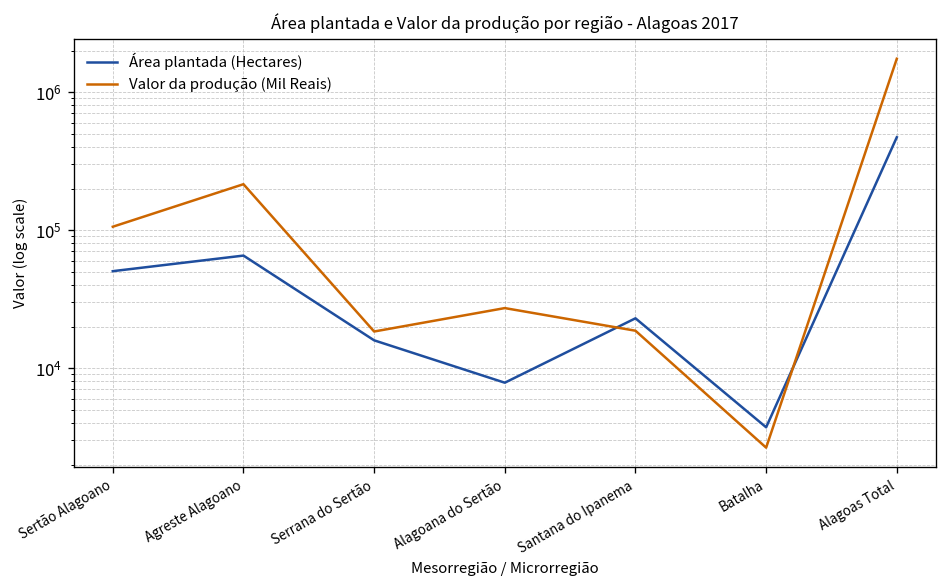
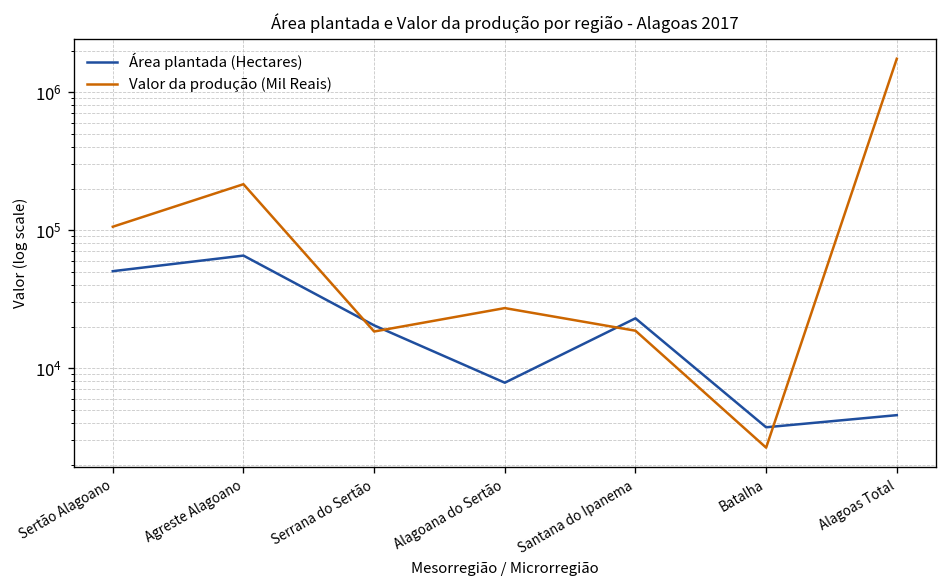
  {
    "Área plantada (Hectares)": {
      "Sertão Alagoano": 50000,
      "Agreste Alagoano": 70000,
-     "Serrana do Sertão": 16000,
+     "Serrana do Sertão": 20000,
      "Alagoana do Sertão": 8000,
      "Santana do Ipanema": 23000,
      "Batalha": 3700,
-     "Alagoas Total": 470000
+     "Alagoas Total": 4600
    },
    "Valor da produção (Mil Reais)": {
      "Sertão Alagoano": 110000,
      "Agreste Alagoano": 220000,
      "Serrana do Sertão": 18000,
      "Alagoana do Sertão": 27000,
      "Santana do Ipanema": 19000,
      "Batalha": 2700,
      "Alagoas Total": 1700000
    }
  }
